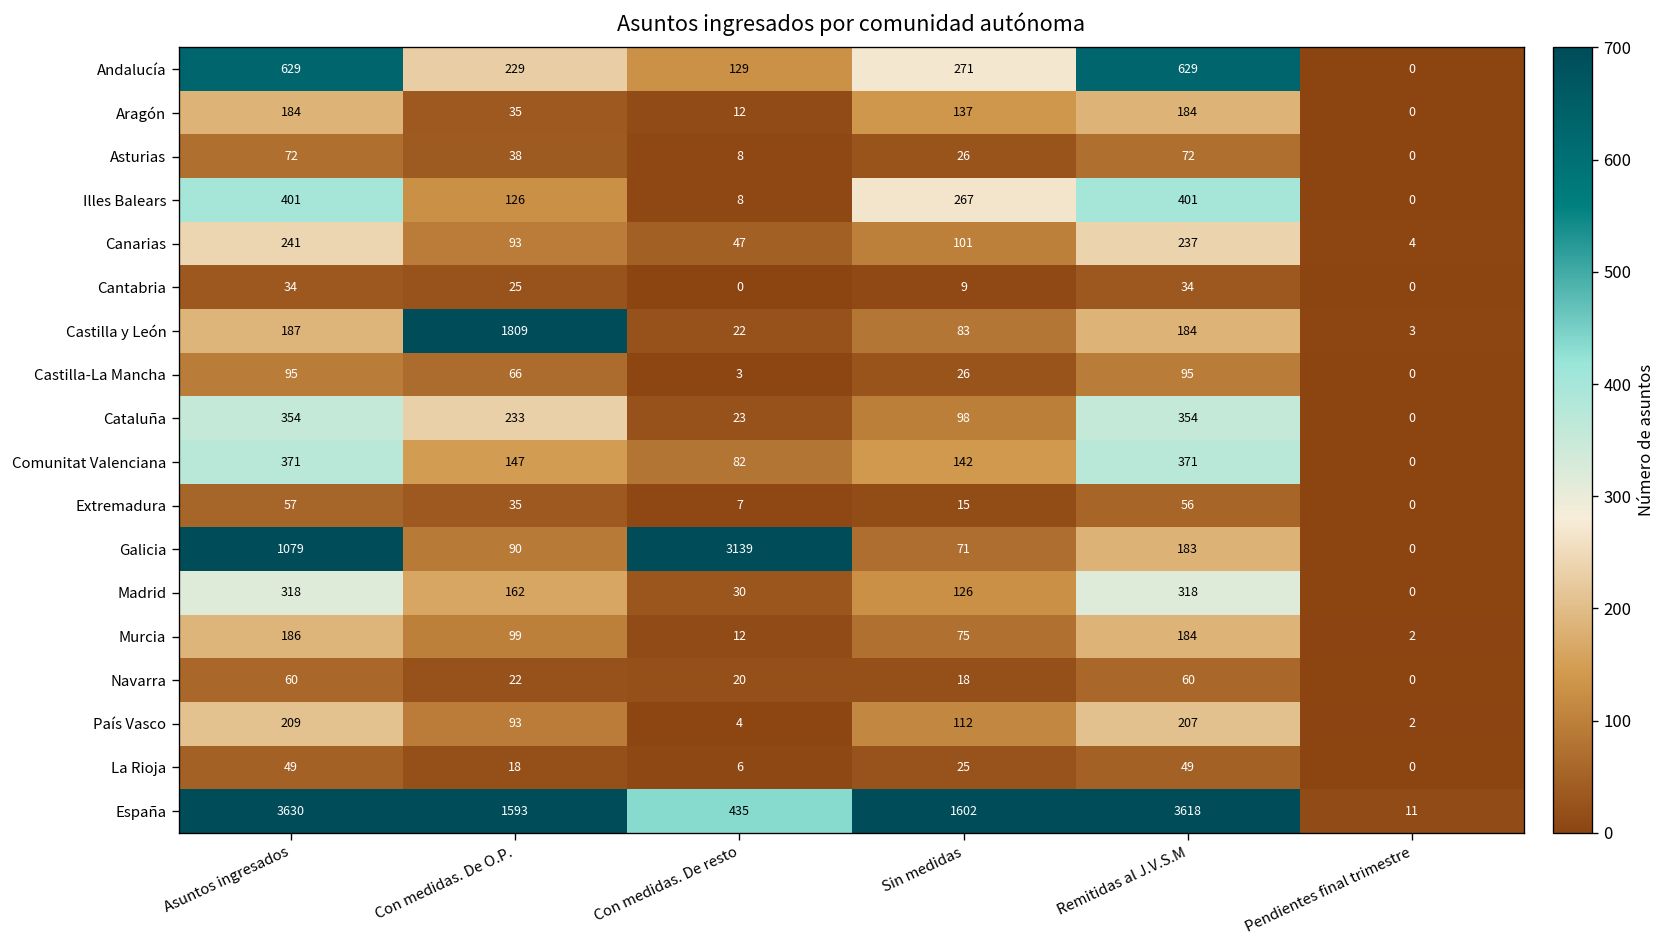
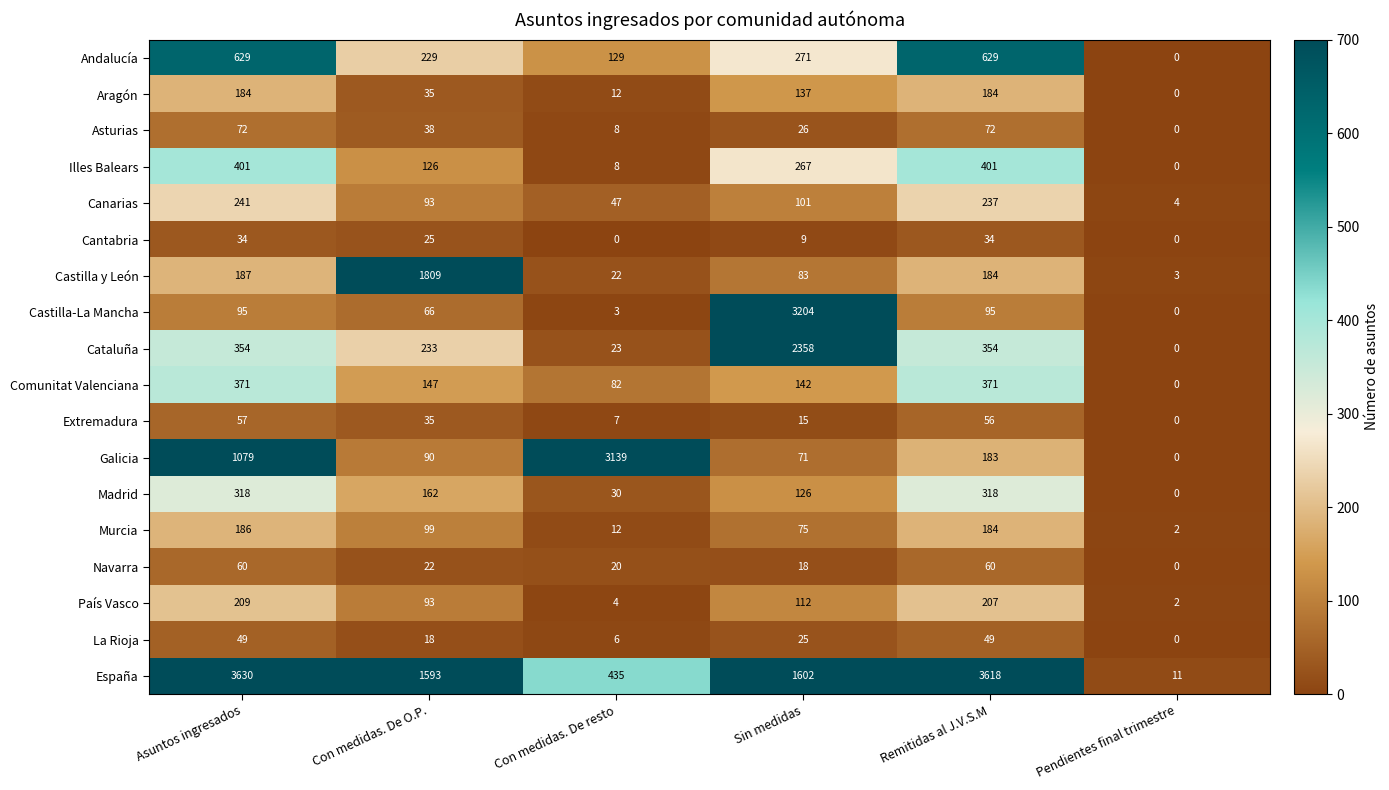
  {
    "Andalucía": {
      "Asuntos ingresados": 629,
      "Con medidas. De O.P.": 229,
      "Con medidas. De resto": 129,
      "Sin medidas": 271,
      "Remitidas al J.V.S.M": 629,
      "Pendientes final trimestre": 0
    },
    "Aragón": {
      "Asuntos ingresados": 184,
      "Con medidas. De O.P.": 35,
      "Con medidas. De resto": 12,
      "Sin medidas": 137,
      "Remitidas al J.V.S.M": 184,
      "Pendientes final trimestre": 0
    },
    "Asturias": {
      "Asuntos ingresados": 72,
      "Con medidas. De O.P.": 38,
      "Con medidas. De resto": 8,
      "Sin medidas": 26,
      "Remitidas al J.V.S.M": 72,
      "Pendientes final trimestre": 0
    },
    "Illes Balears": {
      "Asuntos ingresados": 401,
      "Con medidas. De O.P.": 126,
      "Con medidas. De resto": 8,
      "Sin medidas": 267,
      "Remitidas al J.V.S.M": 401,
      "Pendientes final trimestre": 0
    },
    "Canarias": {
      "Asuntos ingresados": 241,
      "Con medidas. De O.P.": 93,
      "Con medidas. De resto": 47,
      "Sin medidas": 101,
      "Remitidas al J.V.S.M": 237,
      "Pendientes final trimestre": 4
    },
    "Cantabria": {
      "Asuntos ingresados": 34,
      "Con medidas. De O.P.": 25,
      "Con medidas. De resto": 0,
      "Sin medidas": 9,
      "Remitidas al J.V.S.M": 34,
      "Pendientes final trimestre": 0
    },
    "Castilla y León": {
      "Asuntos ingresados": 187,
      "Con medidas. De O.P.": 1809,
      "Con medidas. De resto": 22,
      "Sin medidas": 83,
      "Remitidas al J.V.S.M": 184,
      "Pendientes final trimestre": 3
    },
    "Castilla-La Mancha": {
      "Asuntos ingresados": 95,
      "Con medidas. De O.P.": 66,
      "Con medidas. De resto": 3,
-     "Sin medidas": 26,
+     "Sin medidas": 3204,
      "Remitidas al J.V.S.M": 95,
      "Pendientes final trimestre": 0
    },
    "Cataluña": {
      "Asuntos ingresados": 354,
      "Con medidas. De O.P.": 233,
      "Con medidas. De resto": 23,
-     "Sin medidas": 98,
+     "Sin medidas": 2358,
      "Remitidas al J.V.S.M": 354,
      "Pendientes final trimestre": 0
    },
    "Comunitat Valenciana": {
      "Asuntos ingresados": 371,
      "Con medidas. De O.P.": 147,
      "Con medidas. De resto": 82,
      "Sin medidas": 142,
      "Remitidas al J.V.S.M": 371,
      "Pendientes final trimestre": 0
    },
    "Extremadura": {
      "Asuntos ingresados": 57,
      "Con medidas. De O.P.": 35,
      "Con medidas. De resto": 7,
      "Sin medidas": 15,
      "Remitidas al J.V.S.M": 56,
      "Pendientes final trimestre": 0
    },
    "Galicia": {
      "Asuntos ingresados": 1079,
      "Con medidas. De O.P.": 90,
      "Con medidas. De resto": 3139,
      "Sin medidas": 71,
      "Remitidas al J.V.S.M": 183,
      "Pendientes final trimestre": 0
    },
    "Madrid": {
      "Asuntos ingresados": 318,
      "Con medidas. De O.P.": 162,
      "Con medidas. De resto": 30,
      "Sin medidas": 126,
      "Remitidas al J.V.S.M": 318,
      "Pendientes final trimestre": 0
    },
    "Murcia": {
      "Asuntos ingresados": 186,
      "Con medidas. De O.P.": 99,
      "Con medidas. De resto": 12,
      "Sin medidas": 75,
      "Remitidas al J.V.S.M": 184,
      "Pendientes final trimestre": 2
    },
    "Navarra": {
      "Asuntos ingresados": 60,
      "Con medidas. De O.P.": 22,
      "Con medidas. De resto": 20,
      "Sin medidas": 18,
      "Remitidas al J.V.S.M": 60,
      "Pendientes final trimestre": 0
    },
    "País Vasco": {
      "Asuntos ingresados": 209,
      "Con medidas. De O.P.": 93,
      "Con medidas. De resto": 4,
      "Sin medidas": 112,
      "Remitidas al J.V.S.M": 207,
      "Pendientes final trimestre": 2
    },
    "La Rioja": {
      "Asuntos ingresados": 49,
      "Con medidas. De O.P.": 18,
      "Con medidas. De resto": 6,
      "Sin medidas": 25,
      "Remitidas al J.V.S.M": 49,
      "Pendientes final trimestre": 0
    },
    "España": {
      "Asuntos ingresados": 3630,
      "Con medidas. De O.P.": 1593,
      "Con medidas. De resto": 435,
      "Sin medidas": 1602,
      "Remitidas al J.V.S.M": 3618,
      "Pendientes final trimestre": 11
    }
  }
